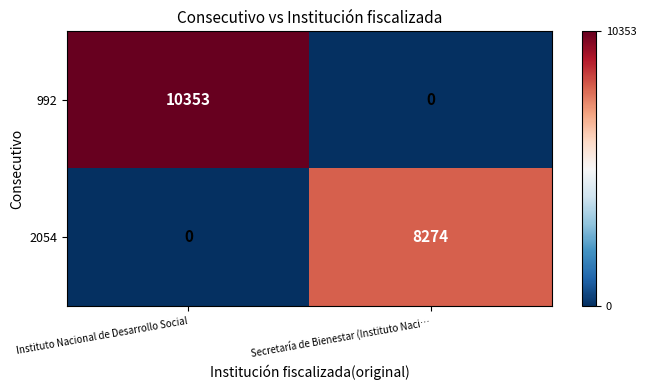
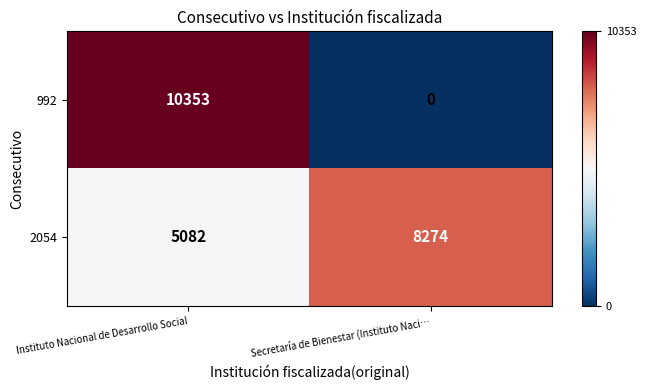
  {
    "992": {
      "Instituto Nacional de Desarrollo Social": 10353,
      "Secretaría de Bienestar (Instituto Naci…": 0
    },
    "2054": {
-     "Instituto Nacional de Desarrollo Social": 0,
+     "Instituto Nacional de Desarrollo Social": 5082,
      "Secretaría de Bienestar (Instituto Naci…": 8274
    }
  }
